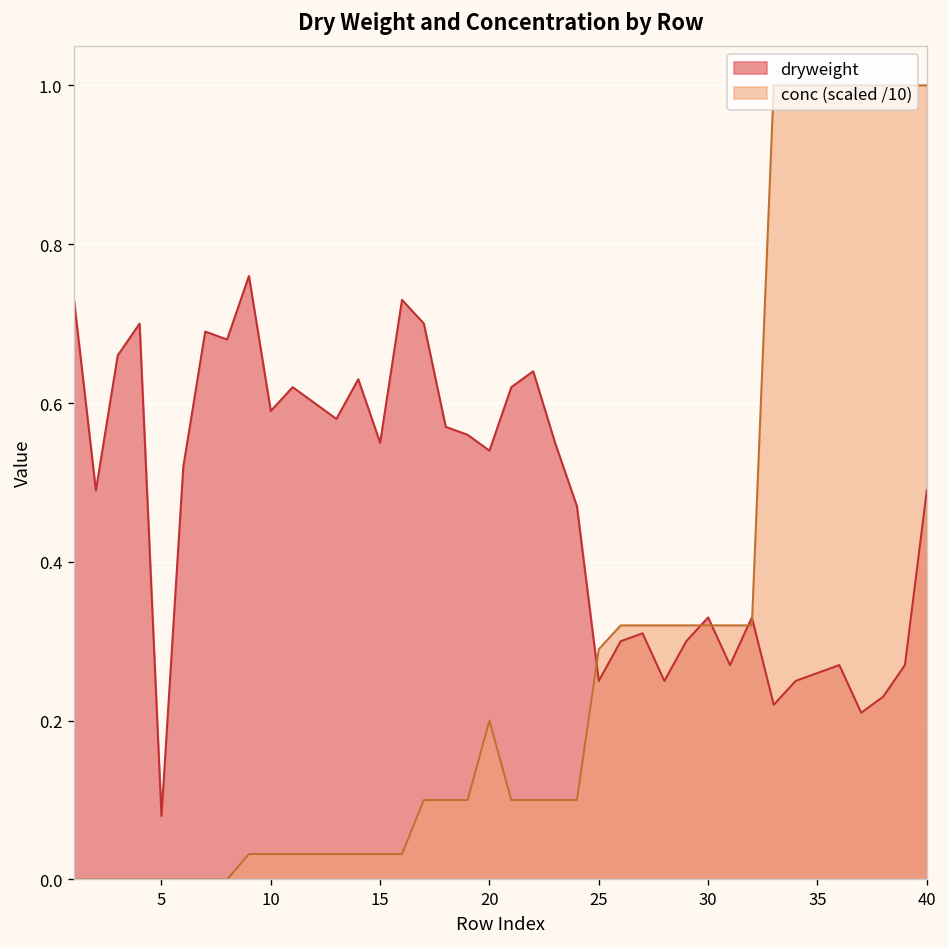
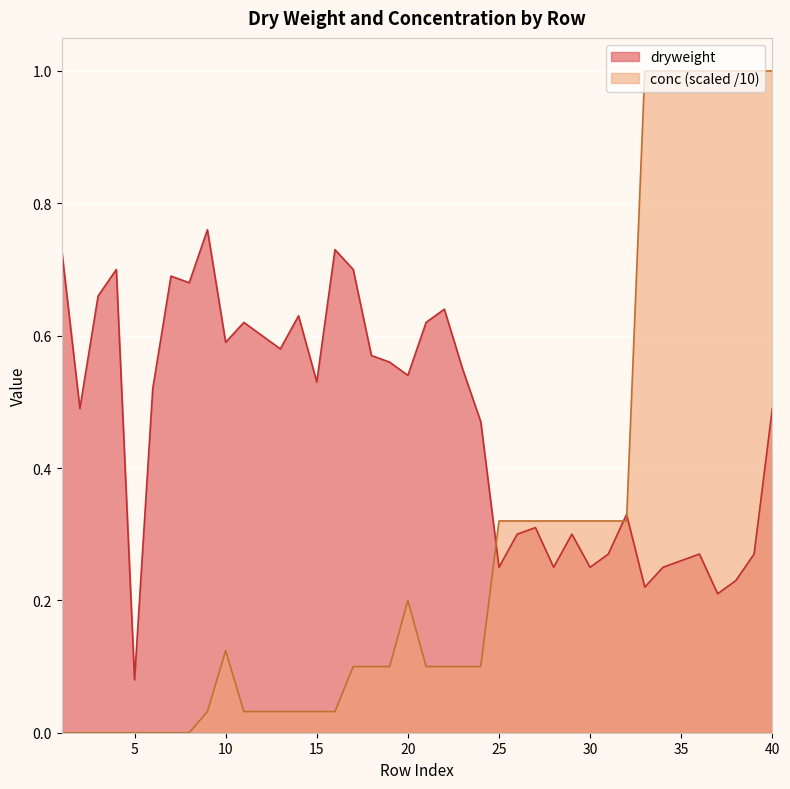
  {
    "dryweight": {
      "5": 0.08,
      "10": 0.59,
-     "15": 0.55,
+     "15": 0.53,
      "20": 0.54,
      "25": 0.25,
-     "30": 0.33,
+     "30": 0.25,
      "35": 0.26,
      "40": 0.49
    },
    "conc (scaled /10)": {
      "5": 0.00,
-     "10": 0.03,
+     "10": 0.12,
      "15": 0.03,
      "20": 0.20,
-     "25": 0.29,
+     "25": 0.32,
      "30": 0.32,
      "40": 1.00
    }
  }
